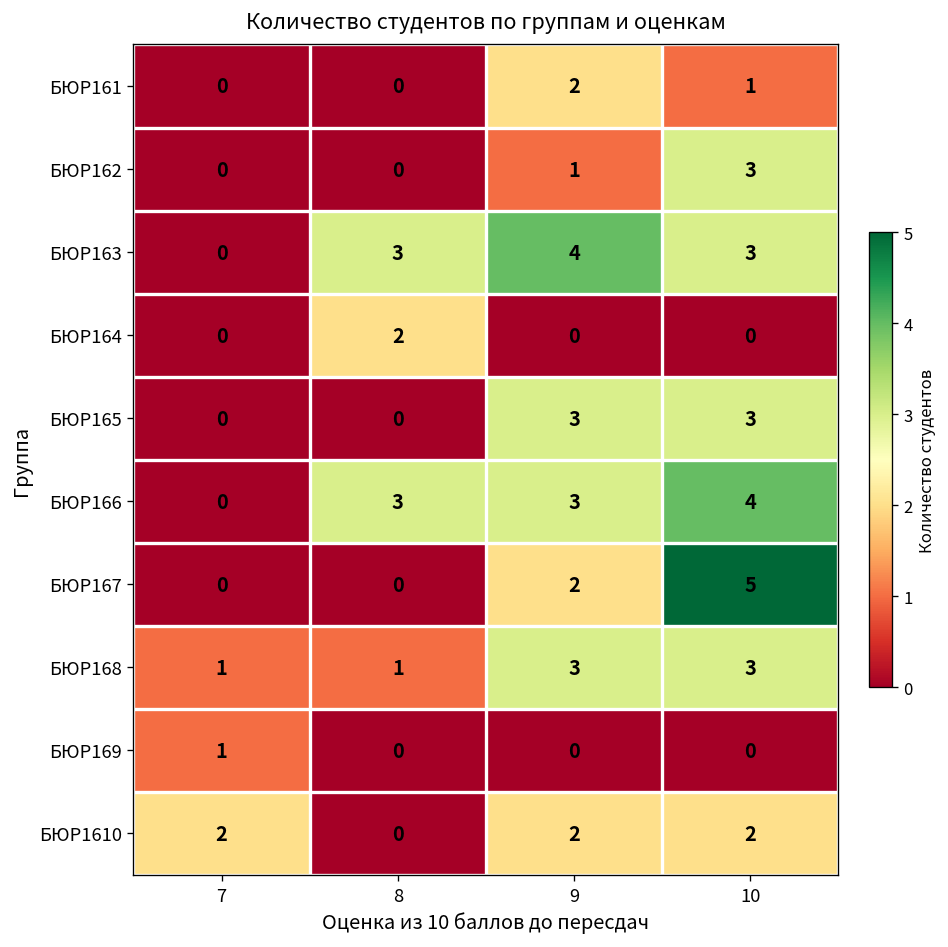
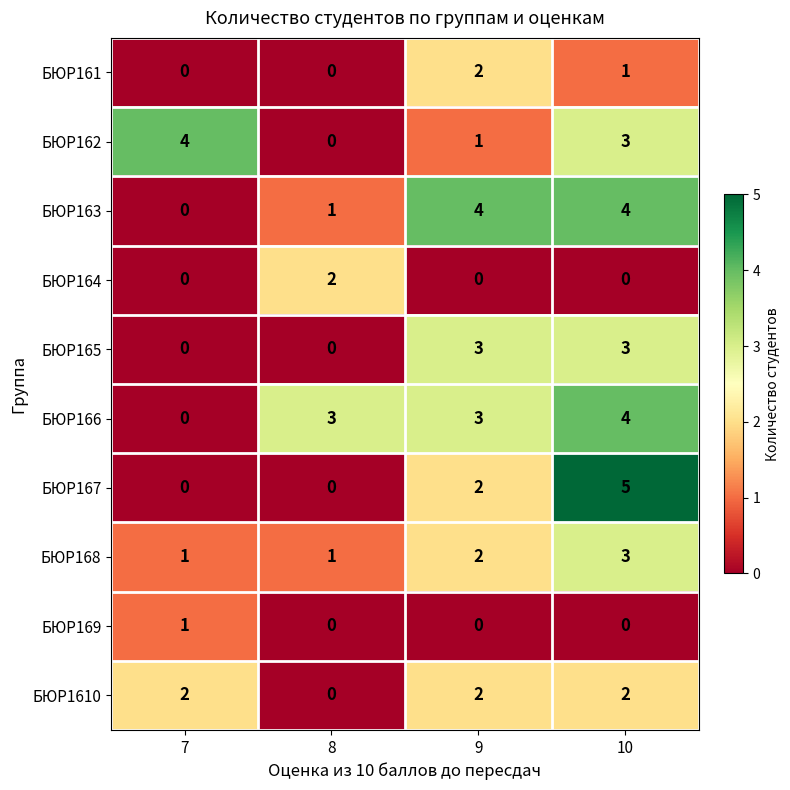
  {
    "БЮР161": {
      "7": 0,
      "8": 0,
      "9": 2,
      "10": 1
    },
    "БЮР162": {
-     "7": 0,
+     "7": 4,
      "8": 0,
      "9": 1,
      "10": 3
    },
    "БЮР163": {
      "7": 0,
-     "8": 3,
+     "8": 1,
      "9": 4,
-     "10": 3
+     "10": 4
    },
    "БЮР164": {
      "7": 0,
      "8": 2,
      "9": 0,
      "10": 0
    },
    "БЮР165": {
      "7": 0,
      "8": 0,
      "9": 3,
      "10": 3
    },
    "БЮР166": {
      "7": 0,
      "8": 3,
      "9": 3,
      "10": 4
    },
    "БЮР167": {
      "7": 0,
      "8": 0,
      "9": 2,
      "10": 5
    },
    "БЮР168": {
      "7": 1,
      "8": 1,
-     "9": 3,
+     "9": 2,
      "10": 3
    },
    "БЮР169": {
      "7": 1,
      "8": 0,
      "9": 0,
      "10": 0
    },
    "БЮР1610": {
      "7": 2,
      "8": 0,
      "9": 2,
      "10": 2
    }
  }
